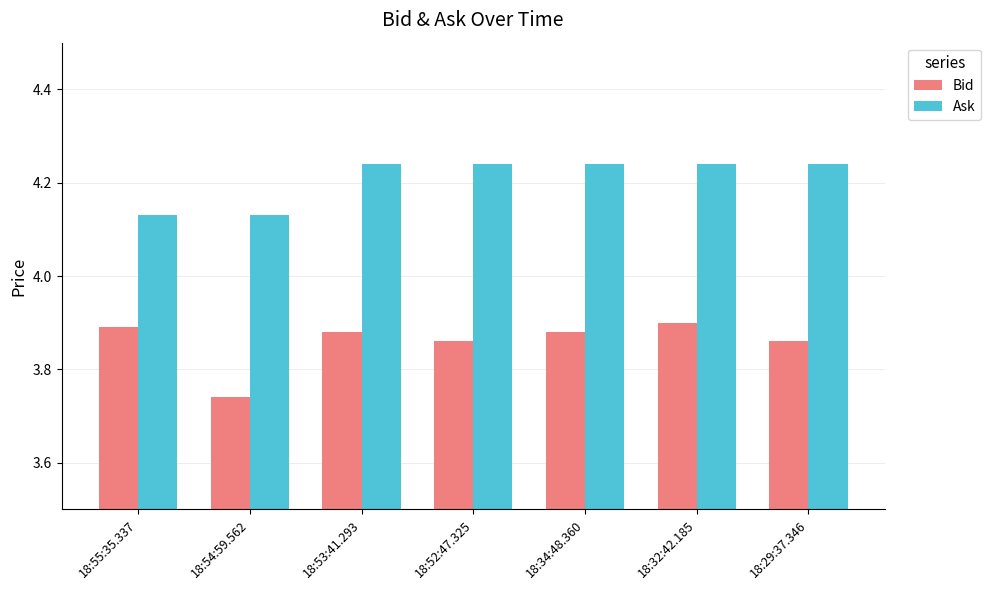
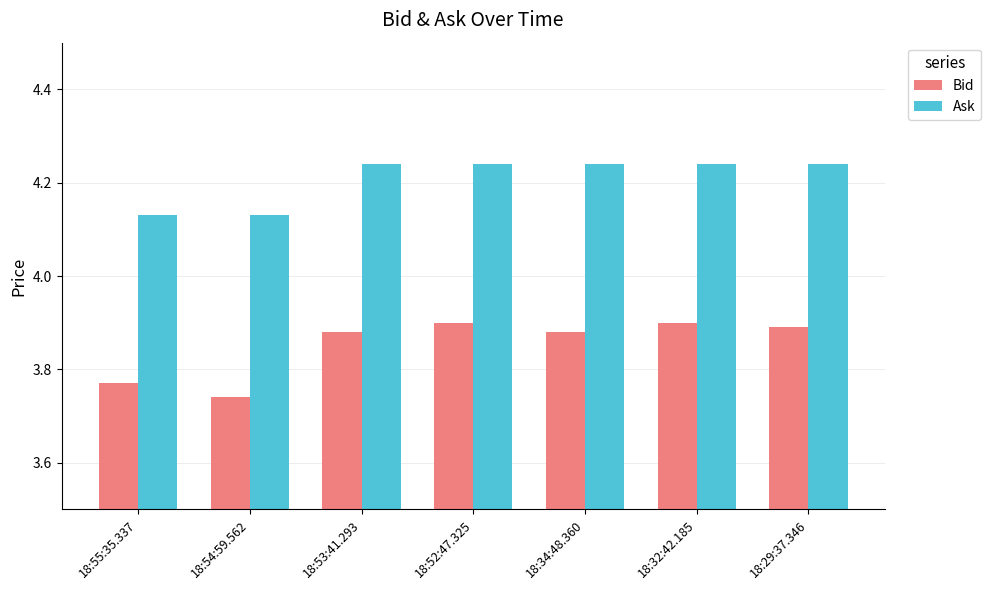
  {
    "Bid": {
-     "18:55:35.337": 3.89,
+     "18:55:35.337": 3.77,
      "18:54:59.562": 3.74,
      "18:53:41.293": 3.88,
-     "18:52:47.325": 3.86,
+     "18:52:47.325": 3.90,
      "18:34:48.360": 3.88,
      "18:32:42.185": 3.90,
-     "18:29:37.346": 3.86
+     "18:29:37.346": 3.89
    },
    "Ask": {
      "18:55:35.337": 4.13,
      "18:54:59.562": 4.13,
      "18:53:41.293": 4.24,
      "18:52:47.325": 4.24,
      "18:34:48.360": 4.24,
      "18:32:42.185": 4.24,
      "18:29:37.346": 4.24
    }
  }
